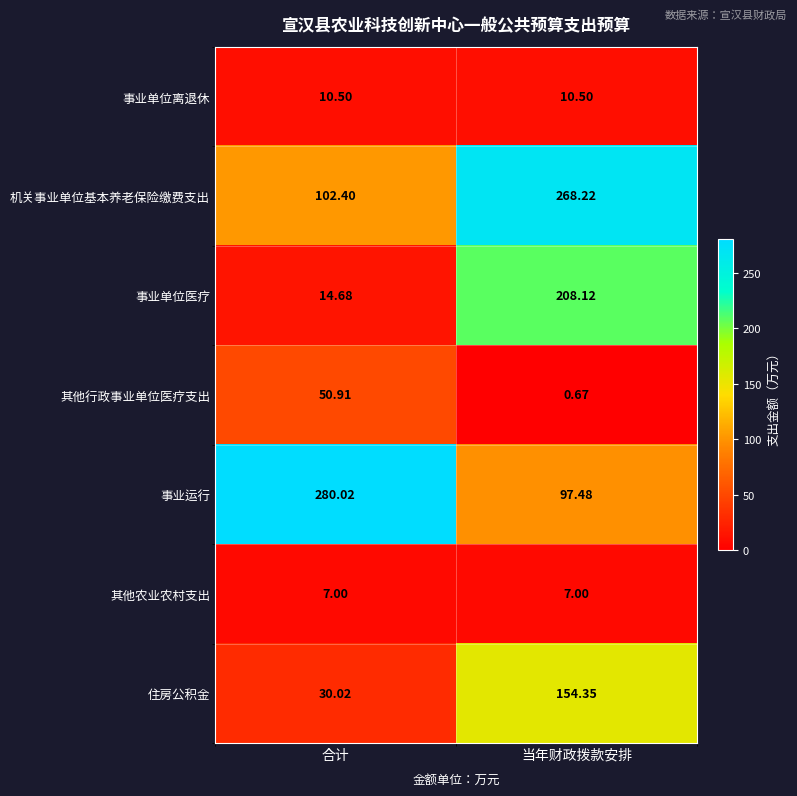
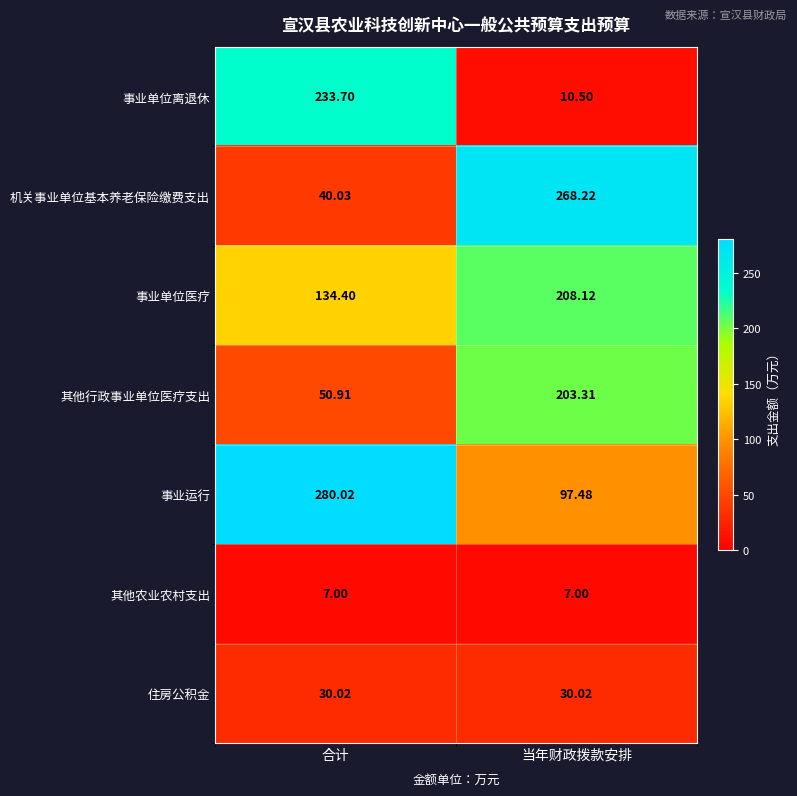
  {
    "事业单位离退休": {
-     "合计": 10.50,
+     "合计": 233.70,
      "当年财政拨款安排": 10.50
    },
    "机关事业单位基本养老保险缴费支出": {
-     "合计": 102.40,
+     "合计": 40.03,
      "当年财政拨款安排": 268.22
    },
    "事业单位医疗": {
-     "合计": 14.68,
+     "合计": 134.40,
      "当年财政拨款安排": 208.12
    },
    "其他行政事业单位医疗支出": {
      "合计": 50.91,
-     "当年财政拨款安排": 0.67
+     "当年财政拨款安排": 203.31
    },
    "事业运行": {
      "合计": 280.02,
      "当年财政拨款安排": 97.48
    },
    "其他农业农村支出": {
      "合计": 7.00,
      "当年财政拨款安排": 7.00
    },
    "住房公积金": {
      "合计": 30.02,
-     "当年财政拨款安排": 154.35
+     "当年财政拨款安排": 30.02
    }
  }
